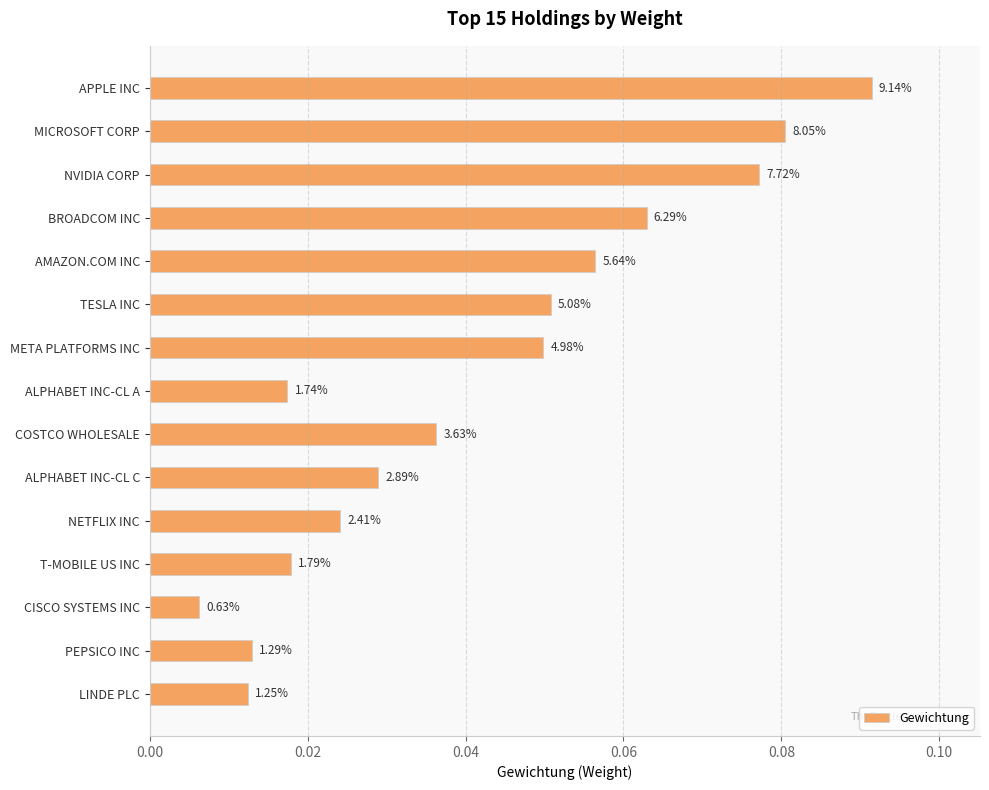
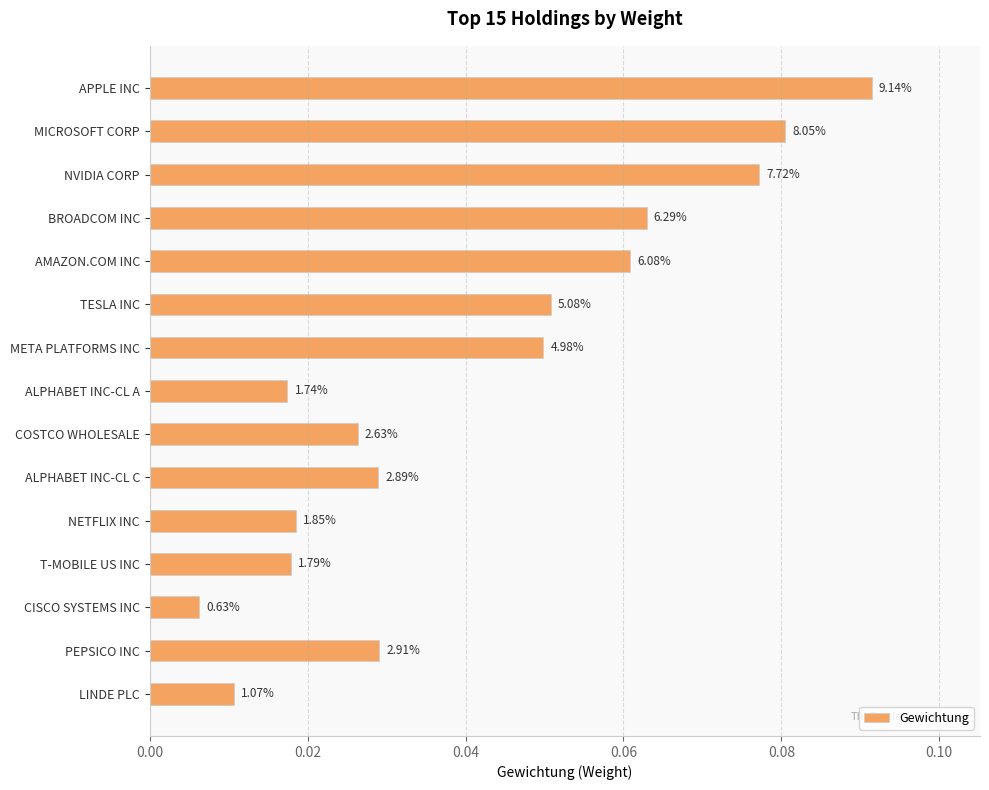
  {
    "APPLE INC": "9.14%",
    "MICROSOFT CORP": "8.05%",
    "NVIDIA CORP": "7.72%",
    "BROADCOM INC": "6.29%",
-   "AMAZON.COM INC": "5.64%",
+   "AMAZON.COM INC": "6.08%",
    "TESLA INC": "5.08%",
    "META PLATFORMS INC": "4.98%",
    "ALPHABET INC-CL A": "1.74%",
-   "COSTCO WHOLESALE": "3.63%",
+   "COSTCO WHOLESALE": "2.63%",
    "ALPHABET INC-CL C": "2.89%",
-   "NETFLIX INC": "2.41%",
+   "NETFLIX INC": "1.85%",
    "T-MOBILE US INC": "1.79%",
    "CISCO SYSTEMS INC": "0.63%",
-   "PEPSICO INC": "1.29%",
-   "LINDE PLC": "1.25%"
+   "PEPSICO INC": "2.91%",
+   "LINDE PLC": "1.07%"
  }
